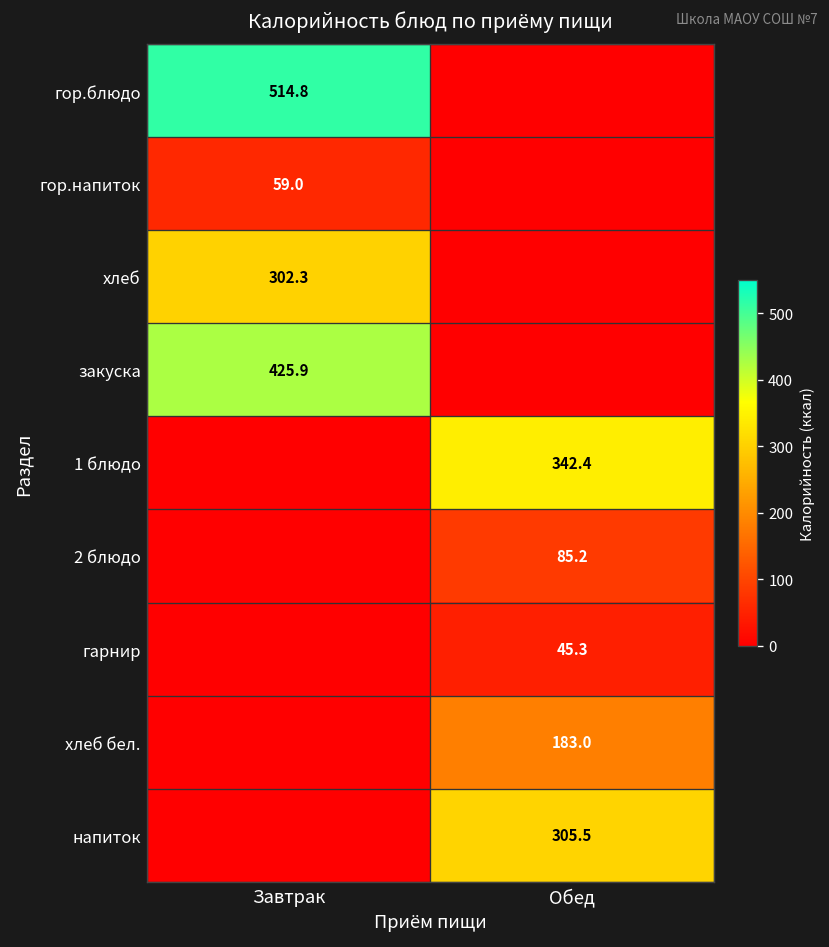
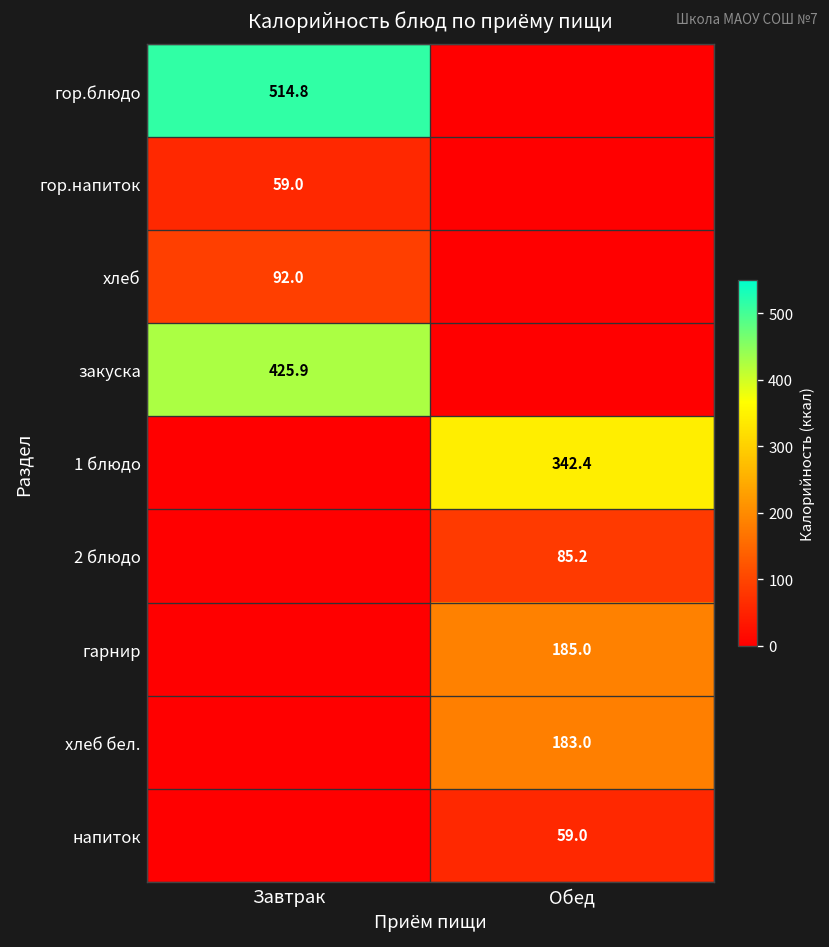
  {
    "гор.блюдо": {
      "Завтрак": 514.8
    },
    "гор.напиток": {
      "Завтрак": 59.0
    },
    "хлеб": {
-     "Завтрак": 302.3
+     "Завтрак": 92.0
    },
    "закуска": {
      "Завтрак": 425.9
    },
    "1 блюдо": {
      "Обед": 342.4
    },
    "2 блюдо": {
      "Обед": 85.2
    },
    "гарнир": {
-     "Обед": 45.3
+     "Обед": 185.0
    },
    "хлеб бел.": {
      "Обед": 183.0
    },
    "напиток": {
-     "Обед": 305.5
+     "Обед": 59.0
    }
  }
